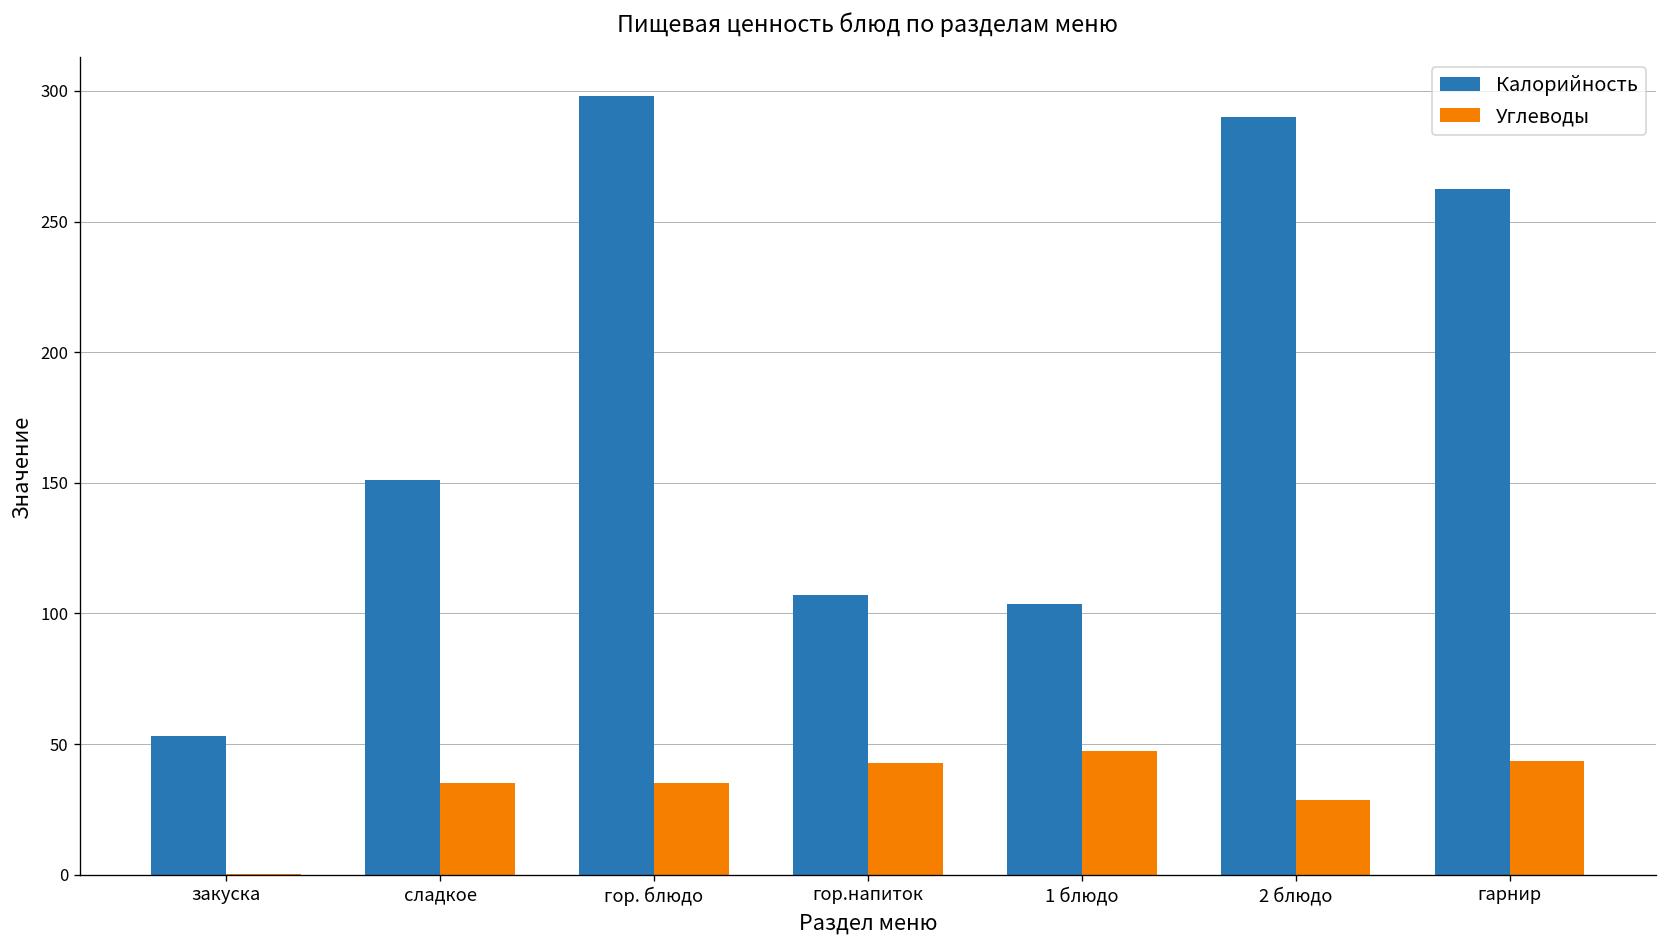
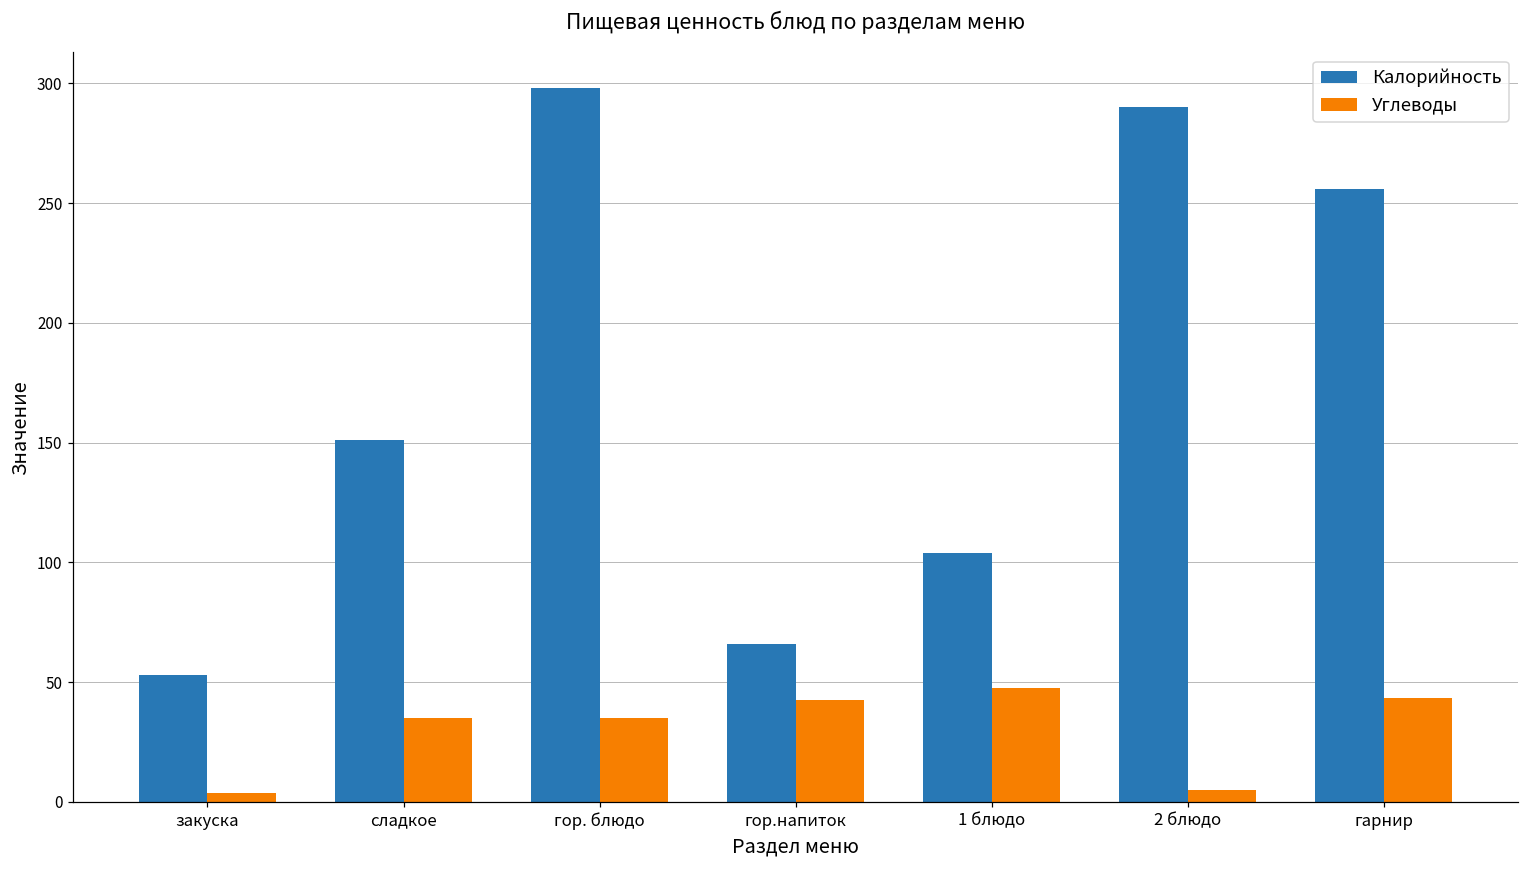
  {
    "Калорийность": {
      "закуска": 53,
      "сладкое": 151,
      "гор. блюдо": 298,
-     "гор.напиток": 107,
+     "гор.напиток": 66,
      "1 блюдо": 104,
      "2 блюдо": 290,
-     "гарнир": 263
+     "гарнир": 256
    },
    "Углеводы": {
-     "закуска": 0,
+     "закуска": 4,
      "сладкое": 35,
      "гор. блюдо": 35,
      "гор.напиток": 43,
      "1 блюдо": 47,
-     "2 блюдо": 29,
+     "2 блюдо": 5,
      "гарнир": 44
    }
  }
